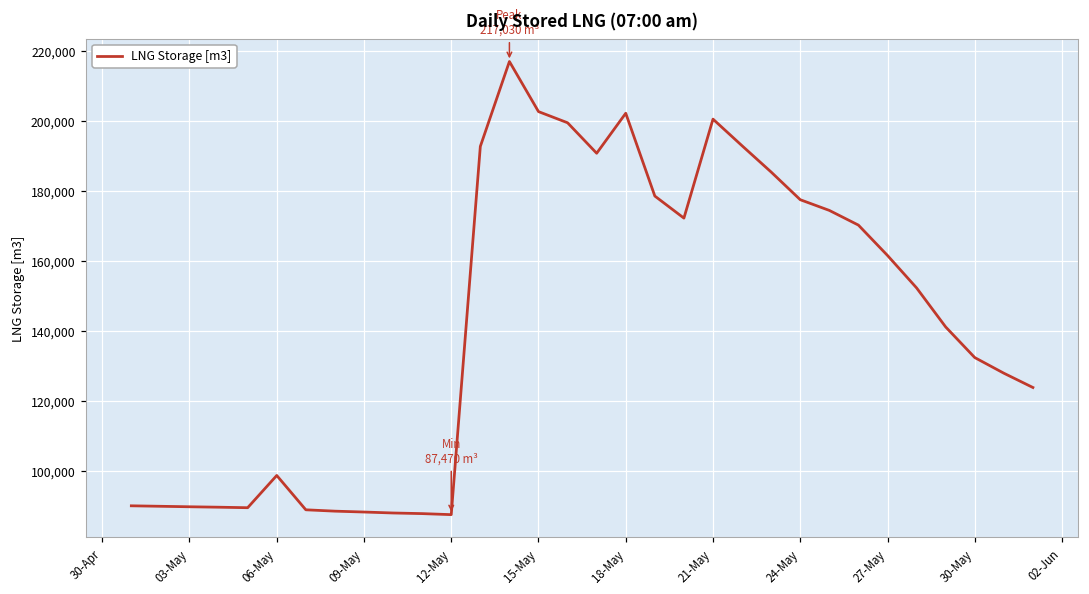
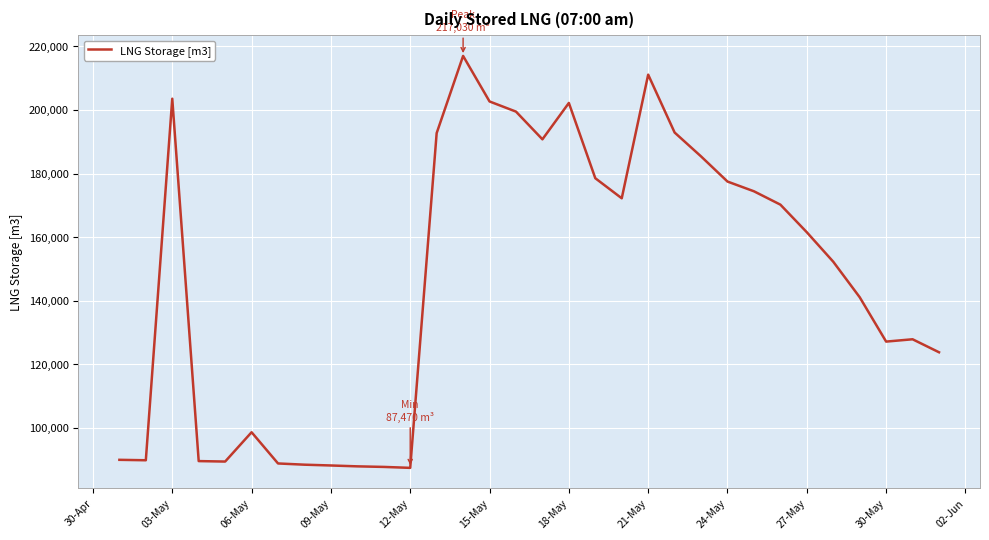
  {
-   "03-May": "90,000",
+   "03-May": "204,000",
    "06-May": "99,000",
    "09-May": "88,000",
    "15-May": "203,000",
    "18-May": "202,000",
-   "21-May": "201,000",
+   "21-May": "211,000",
    "24-May": "178,000",
    "27-May": "162,000",
-   "30-May": "132,000"
+   "30-May": "127,000"
  }
